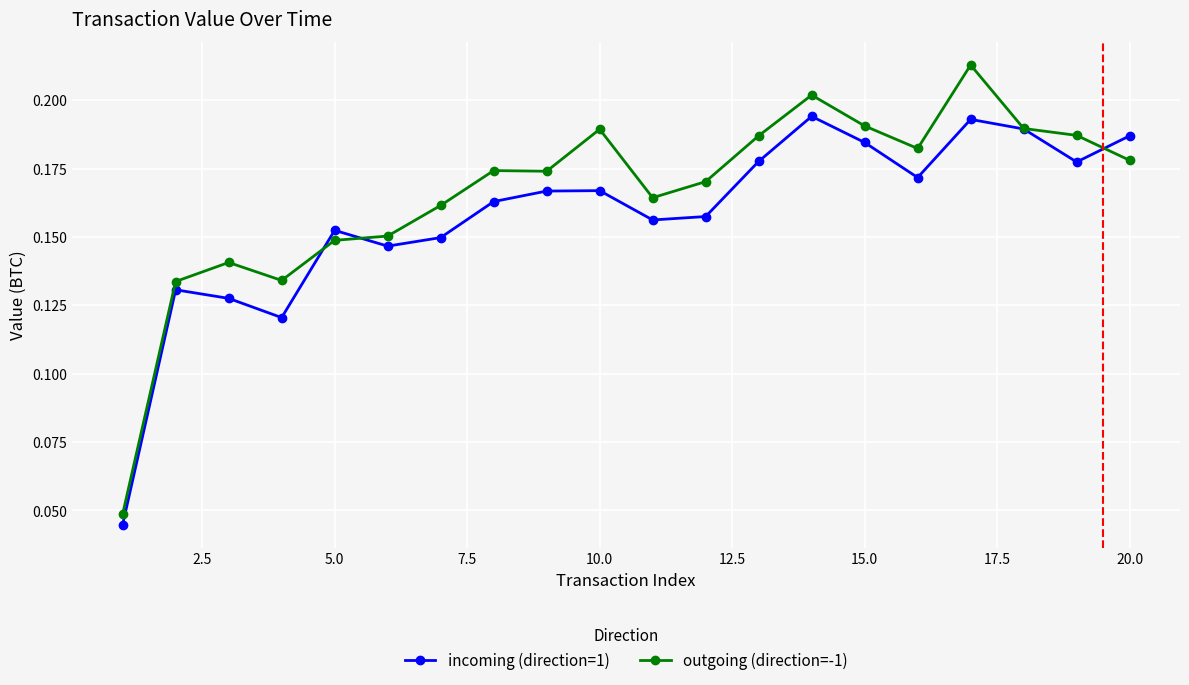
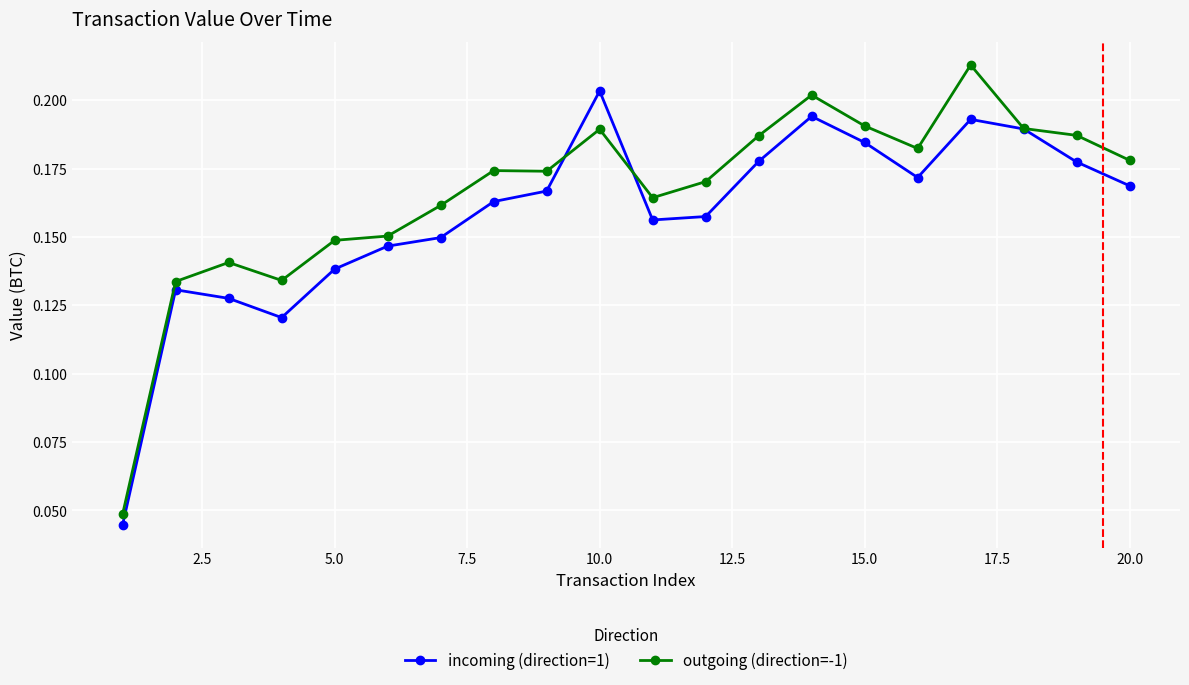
  {
    "incoming (direction=1)": {
-     "5.0": 0.152,
-     "10.0": 0.167,
+     "5.0": 0.138,
+     "10.0": 0.203,
      "15.0": 0.185,
-     "20.0": 0.187
+     "20.0": 0.169
    },
    "outgoing (direction=-1)": {
      "5.0": 0.149,
      "10.0": 0.189,
      "15.0": 0.191,
      "20.0": 0.178
    }
  }
